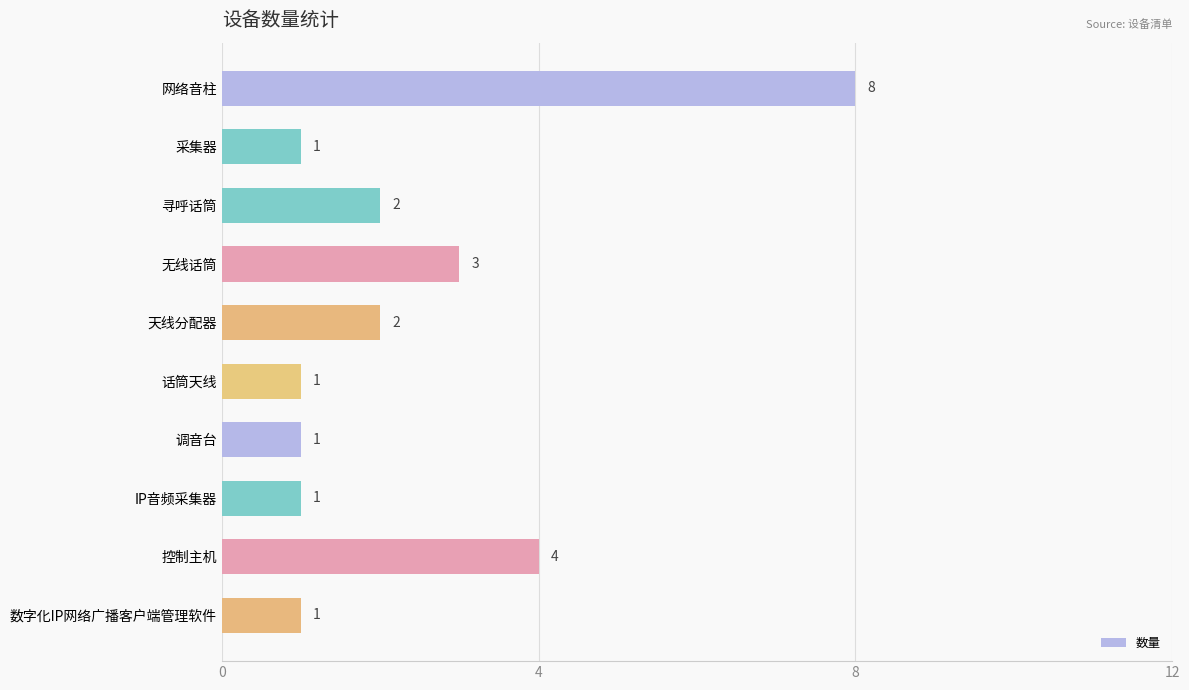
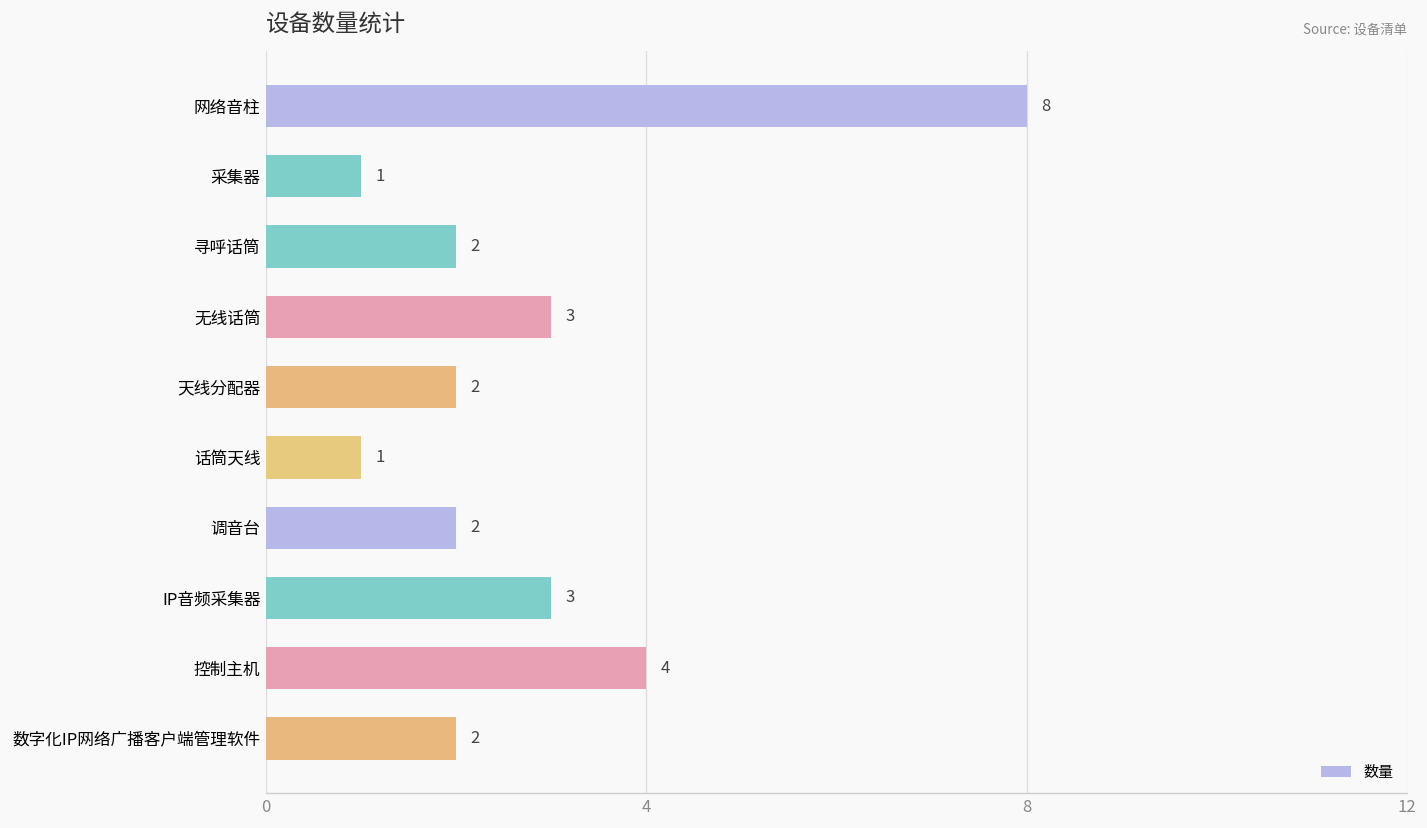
  {
    "网络音柱": 8,
    "采集器": 1,
    "寻呼话筒": 2,
    "无线话筒": 3,
    "天线分配器": 2,
    "话筒天线": 1,
-   "调音台": 1,
-   "IP音频采集器": 1,
+   "调音台": 2,
+   "IP音频采集器": 3,
    "控制主机": 4,
-   "数字化IP网络广播客户端管理软件": 1
+   "数字化IP网络广播客户端管理软件": 2
  }
